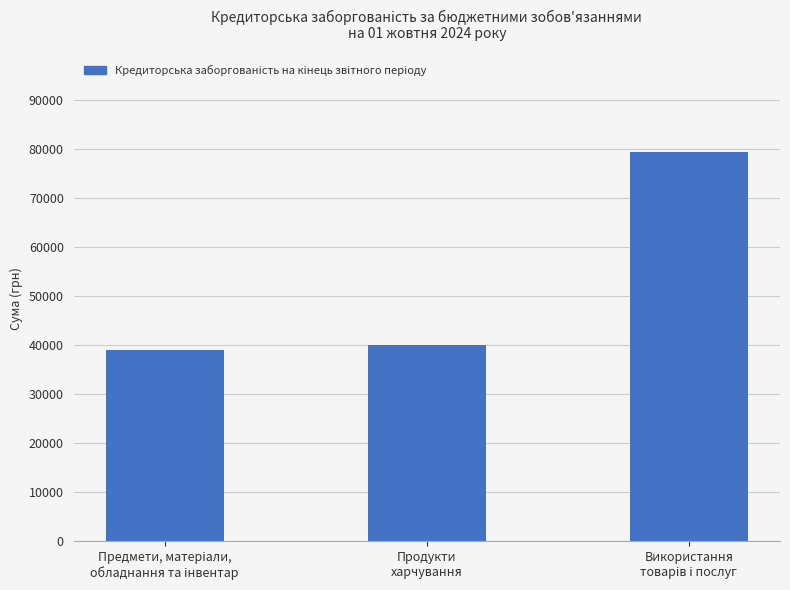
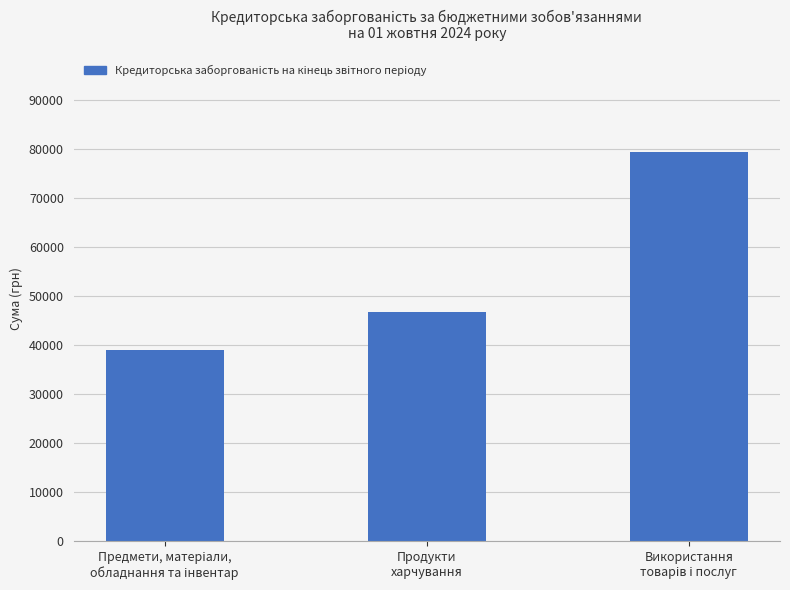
  {
    "Предмети, матеріали, обладнання та інвентар": 39000,
-   "Продукти харчування": 40000,
+   "Продукти харчування": 47000,
    "Використання товарів і послуг": 79000
  }
